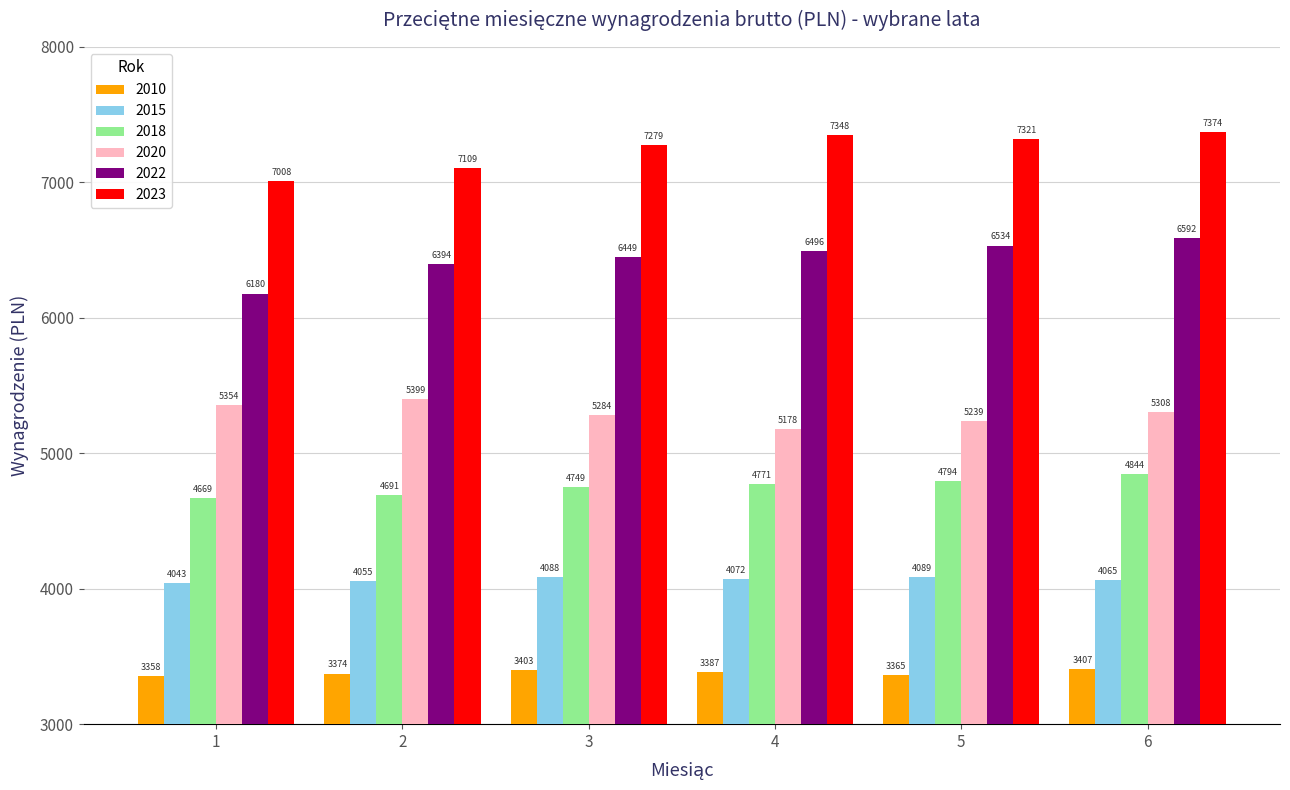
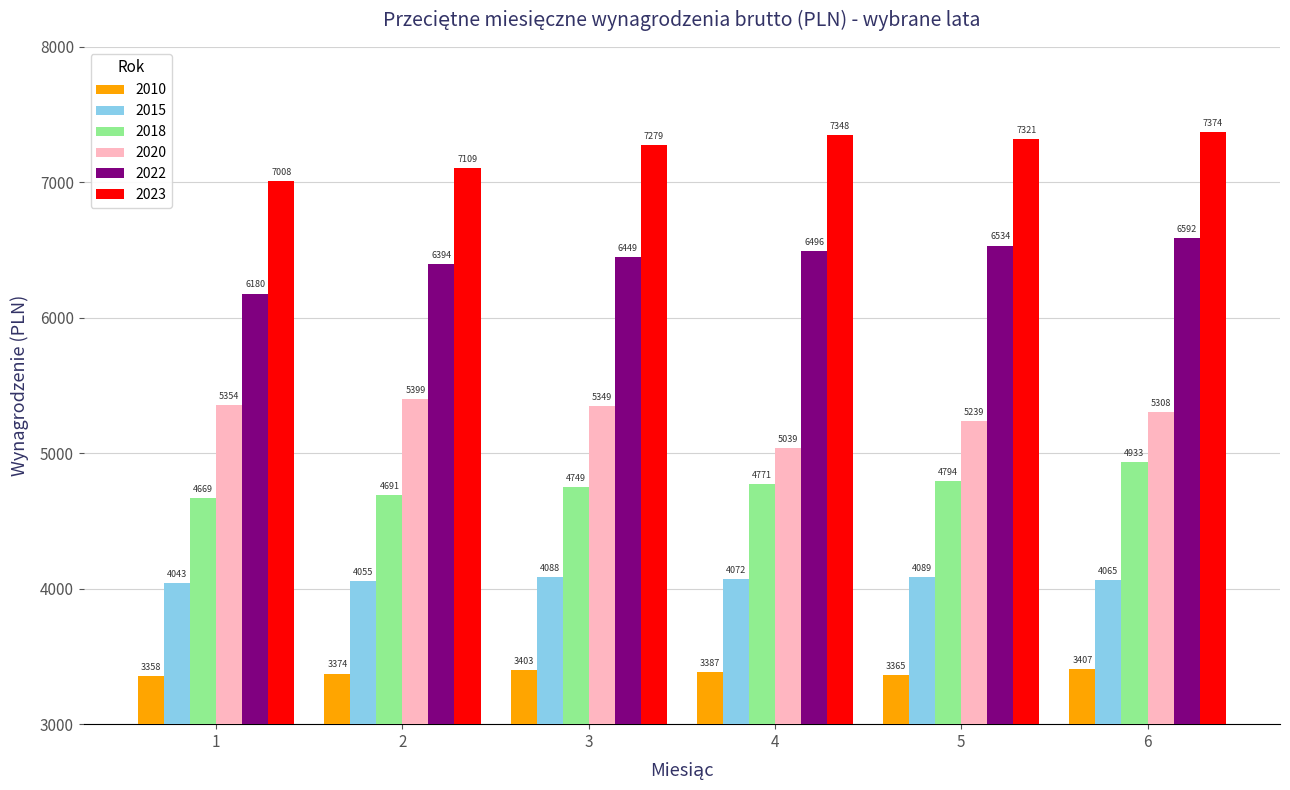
  {
    "2010": {
      "1": 3358,
      "2": 3374,
      "3": 3403,
      "4": 3387,
      "5": 3365,
      "6": 3407
    },
    "2015": {
      "1": 4043,
      "2": 4055,
      "3": 4088,
      "4": 4072,
      "5": 4089,
      "6": 4065
    },
    "2018": {
      "1": 4669,
      "2": 4691,
      "3": 4749,
      "4": 4771,
      "5": 4794,
-     "6": 4844
+     "6": 4933
    },
    "2020": {
      "1": 5354,
      "2": 5399,
-     "3": 5284,
-     "4": 5178,
+     "3": 5349,
+     "4": 5039,
      "5": 5239,
      "6": 5308
    },
    "2022": {
      "1": 6180,
      "2": 6394,
      "3": 6449,
      "4": 6496,
      "5": 6534,
      "6": 6592
    },
    "2023": {
      "1": 7008,
      "2": 7109,
      "3": 7279,
      "4": 7348,
      "5": 7321,
      "6": 7374
    }
  }
